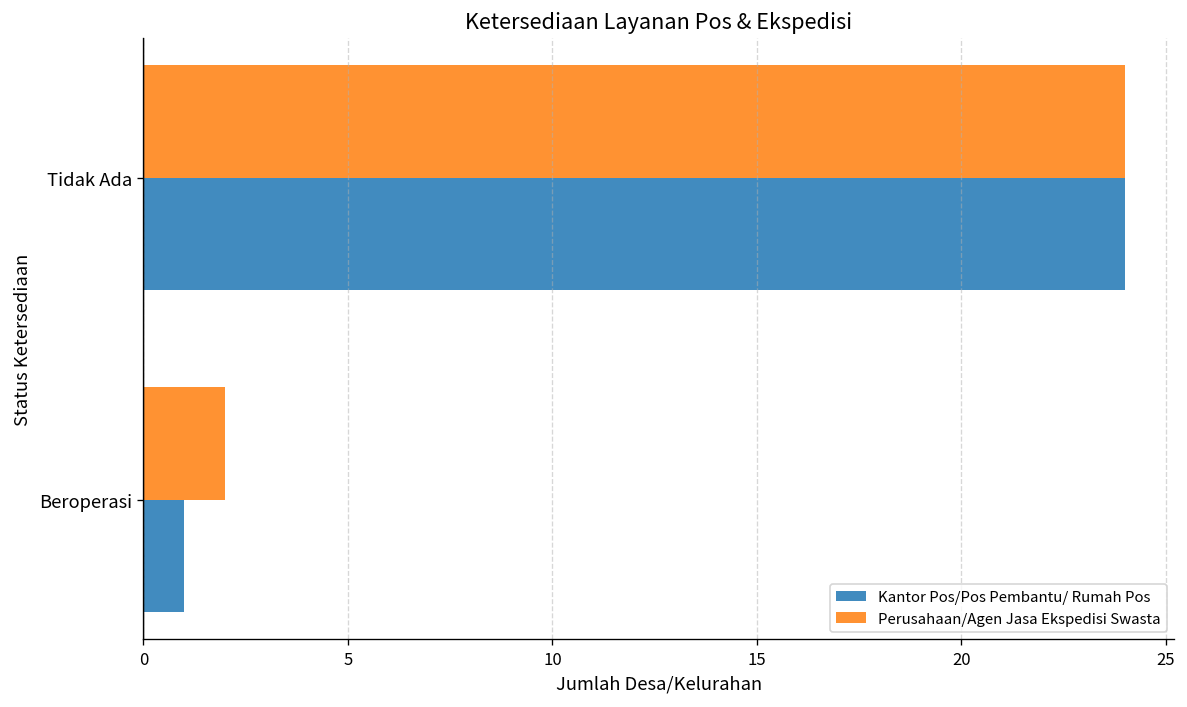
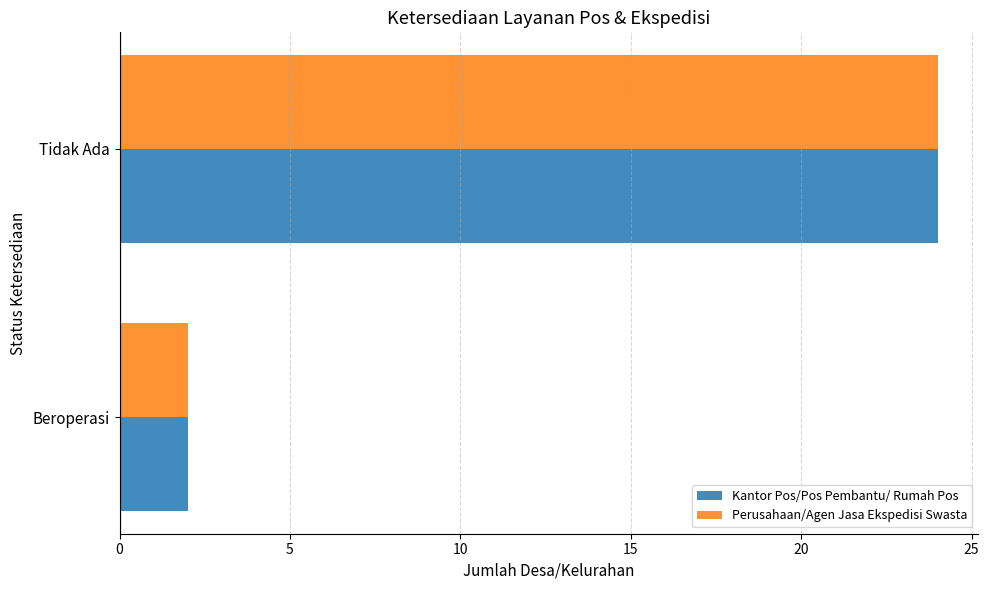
  {
    "Kantor Pos/Pos Pembantu/ Rumah Pos": {
      "Tidak Ada": 24,
-     "Beroperasi": 1
+     "Beroperasi": 2
    },
    "Perusahaan/Agen Jasa Ekspedisi Swasta": {
      "Tidak Ada": 24,
      "Beroperasi": 2
    }
  }
